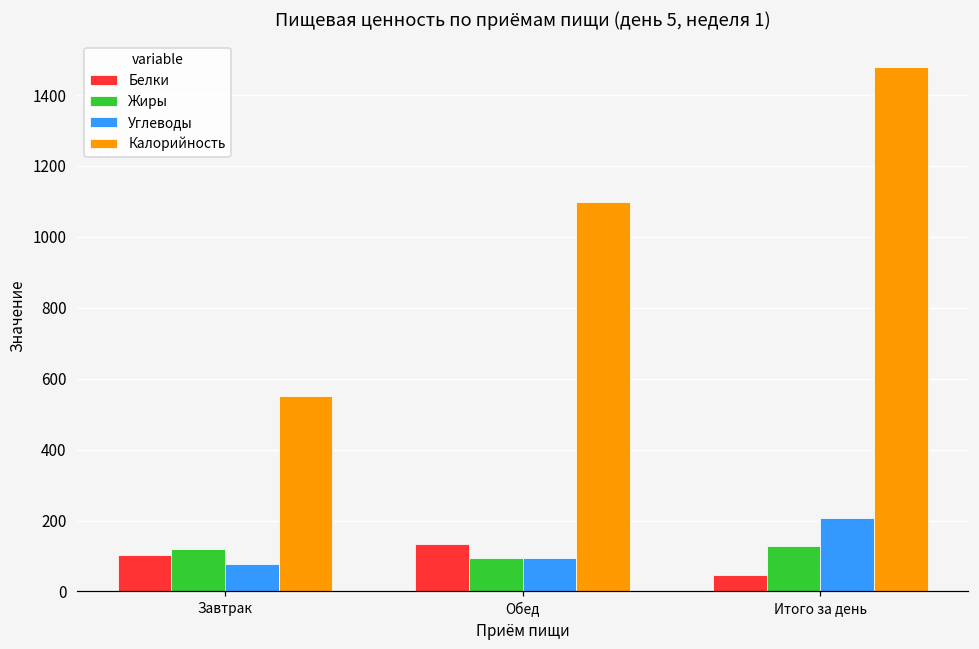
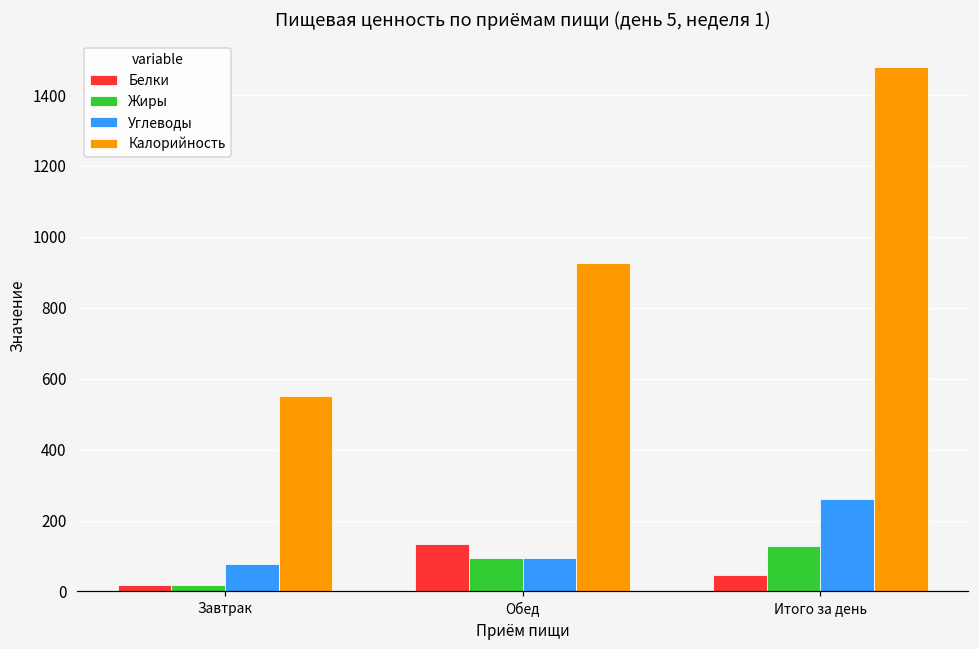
  {
    "Белки": {
-     "Завтрак": 100,
+     "Завтрак": 20,
      "Обед": 130,
      "Итого за день": 50
    },
    "Жиры": {
-     "Завтрак": 120,
+     "Завтрак": 20,
      "Обед": 100,
      "Итого за день": 130
    },
    "Углеводы": {
      "Завтрак": 80,
      "Обед": 100,
-     "Итого за день": 210
+     "Итого за день": 260
    },
    "Калорийность": {
      "Завтрак": 550,
-     "Обед": 1100,
+     "Обед": 930,
      "Итого за день": 1480
    }
  }
